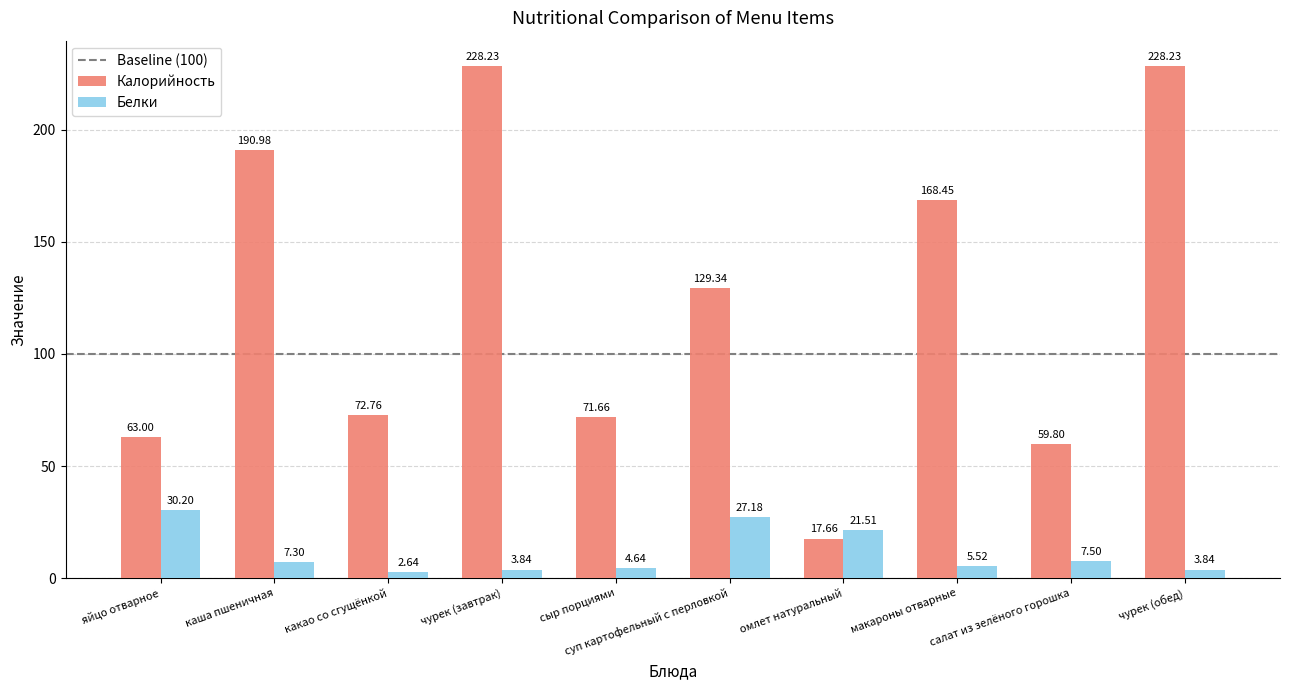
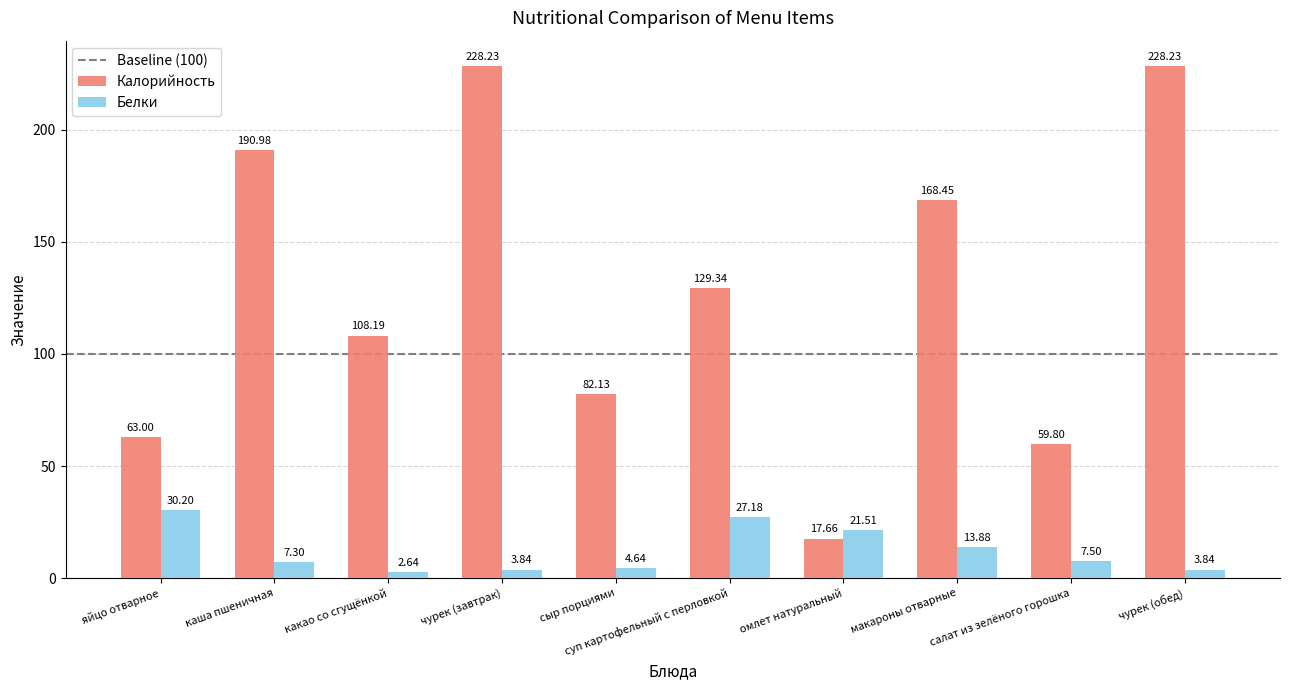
  {
    "Калорийность": {
      "яйцо отварное": 63.00,
      "каша пшеничная": 190.98,
-     "какао со сгущёнкой": 72.76,
+     "какао со сгущёнкой": 108.19,
      "чурек (завтрак)": 228.23,
-     "сыр порциями": 71.66,
+     "сыр порциями": 82.13,
      "суп картофельный с перловкой": 129.34,
      "омлет натуральный": 17.66,
      "макароны отварные": 168.45,
      "салат из зелёного горошка": 59.80,
      "чурек (обед)": 228.23
    },
    "Белки": {
      "яйцо отварное": 30.20,
      "каша пшеничная": 7.30,
      "какао со сгущёнкой": 2.64,
      "чурек (завтрак)": 3.84,
      "сыр порциями": 4.64,
      "суп картофельный с перловкой": 27.18,
      "омлет натуральный": 21.51,
-     "макароны отварные": 5.52,
+     "макароны отварные": 13.88,
      "салат из зелёного горошка": 7.50,
      "чурек (обед)": 3.84
    }
  }
